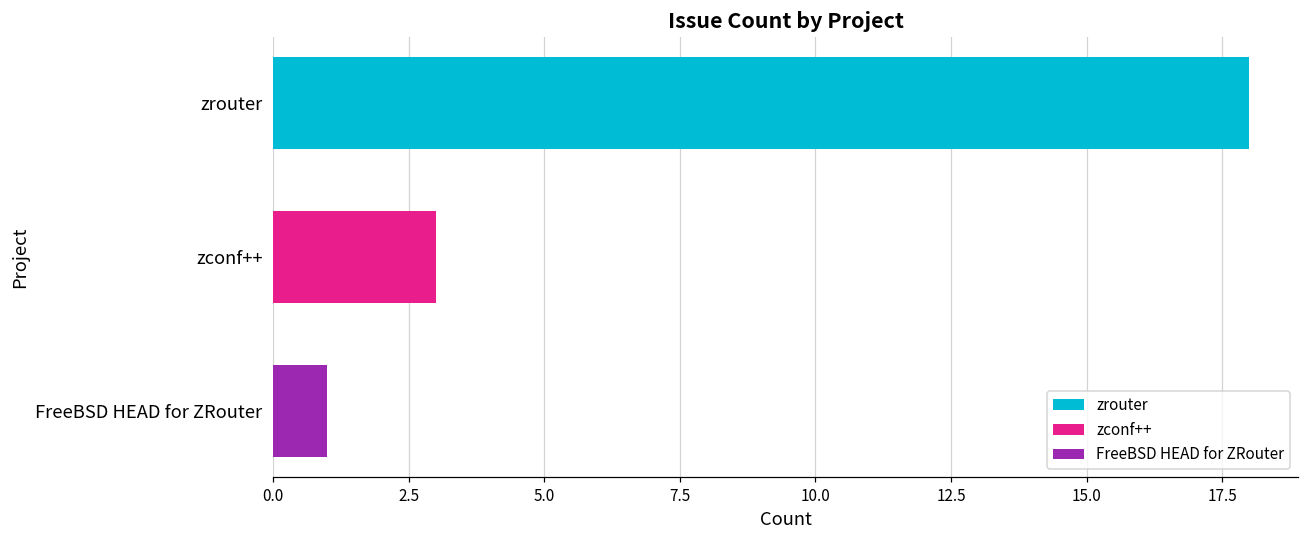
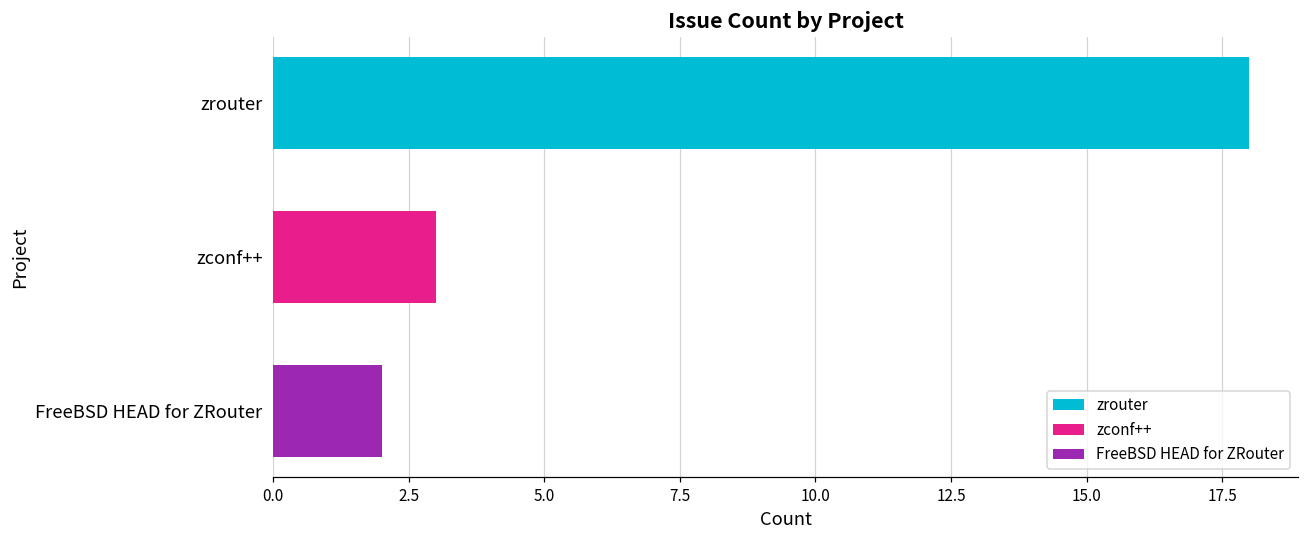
  {
    "zrouter": 18,
    "zconf++": 3,
-   "FreeBSD HEAD for ZRouter": 1
+   "FreeBSD HEAD for ZRouter": 2
  }
